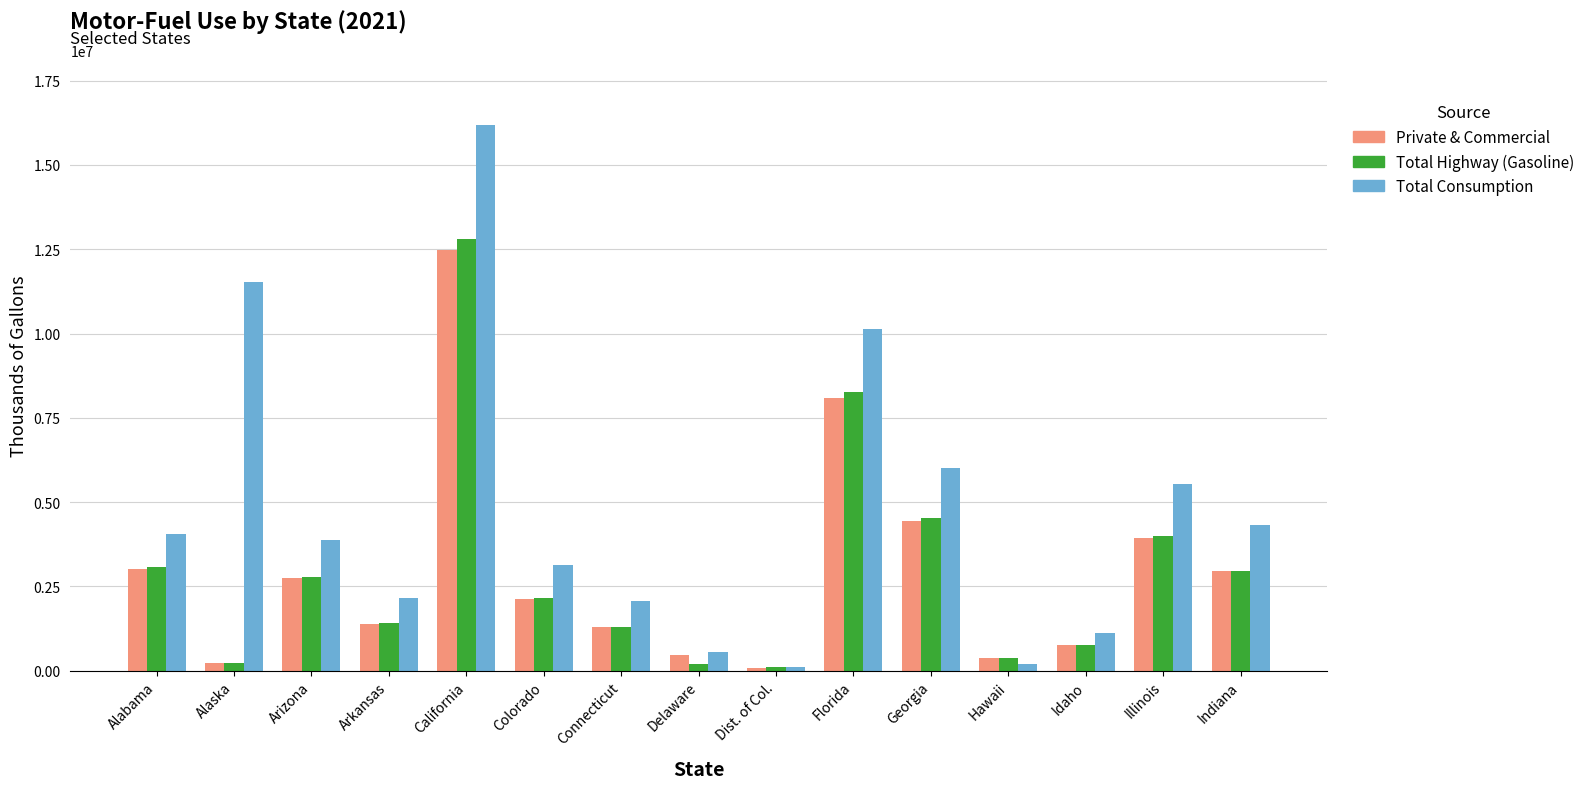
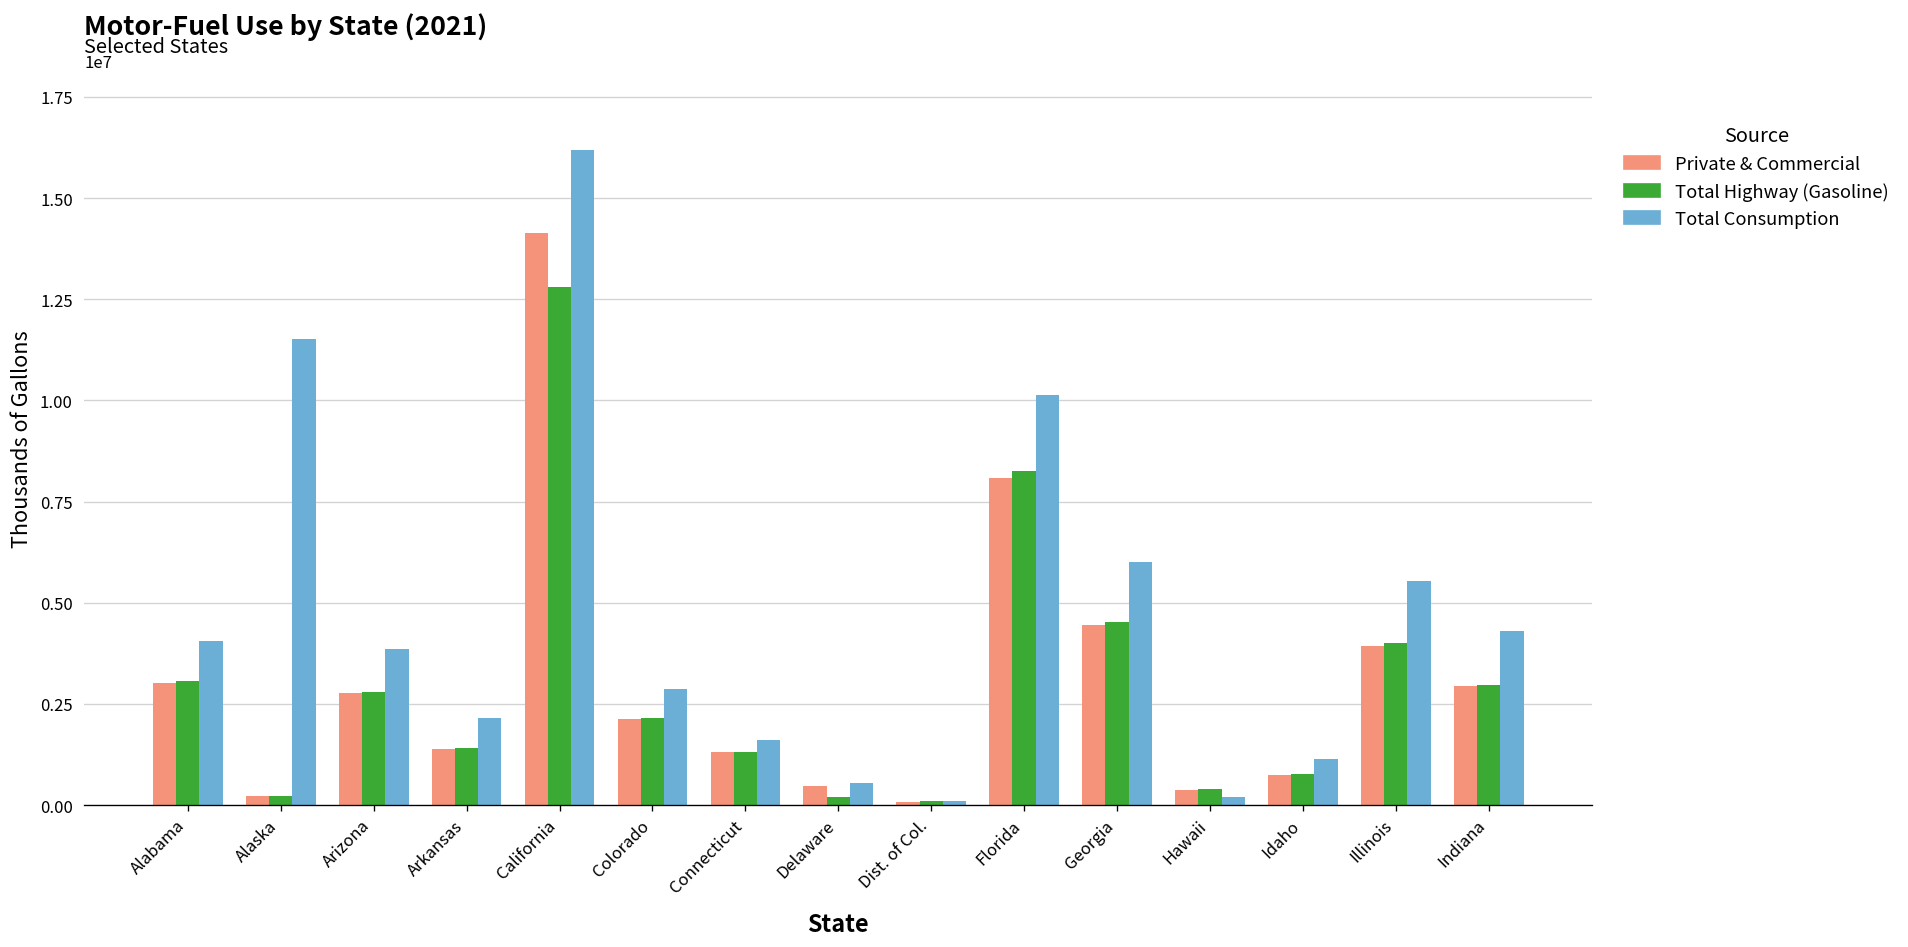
  {
    "Private & Commercial": {
      "Alabama": 3000000,
      "Alaska": 200000,
      "Arizona": 2800000,
      "Arkansas": 1400000,
-     "California": 12500000,
+     "California": 14100000,
      "Colorado": 2100000,
      "Connecticut": 1300000,
      "Delaware": 500000,
      "Dist. of Col.": 100000,
      "Florida": 8100000,
      "Georgia": 4400000,
      "Hawaii": 400000,
      "Idaho": 800000,
      "Illinois": 3900000,
      "Indiana": 3000000
    },
    "Total Highway (Gasoline)": {
      "Alabama": 3100000,
      "Alaska": 200000,
      "Arizona": 2800000,
      "Arkansas": 1400000,
      "California": 12800000,
      "Colorado": 2200000,
      "Connecticut": 1300000,
      "Delaware": 200000,
      "Dist. of Col.": 100000,
      "Florida": 8300000,
      "Georgia": 4500000,
      "Hawaii": 400000,
      "Idaho": 800000,
      "Illinois": 4000000,
      "Indiana": 3000000
    },
    "Total Consumption": {
      "Alabama": 4100000,
      "Alaska": 11500000,
      "Arizona": 3900000,
      "Arkansas": 2200000,
      "California": 16200000,
-     "Colorado": 3100000,
-     "Connecticut": 2100000,
+     "Colorado": 2900000,
+     "Connecticut": 1600000,
      "Delaware": 500000,
      "Dist. of Col.": 100000,
      "Florida": 10100000,
      "Georgia": 6000000,
      "Hawaii": 200000,
      "Idaho": 1100000,
      "Illinois": 5500000,
      "Indiana": 4300000
    }
  }
